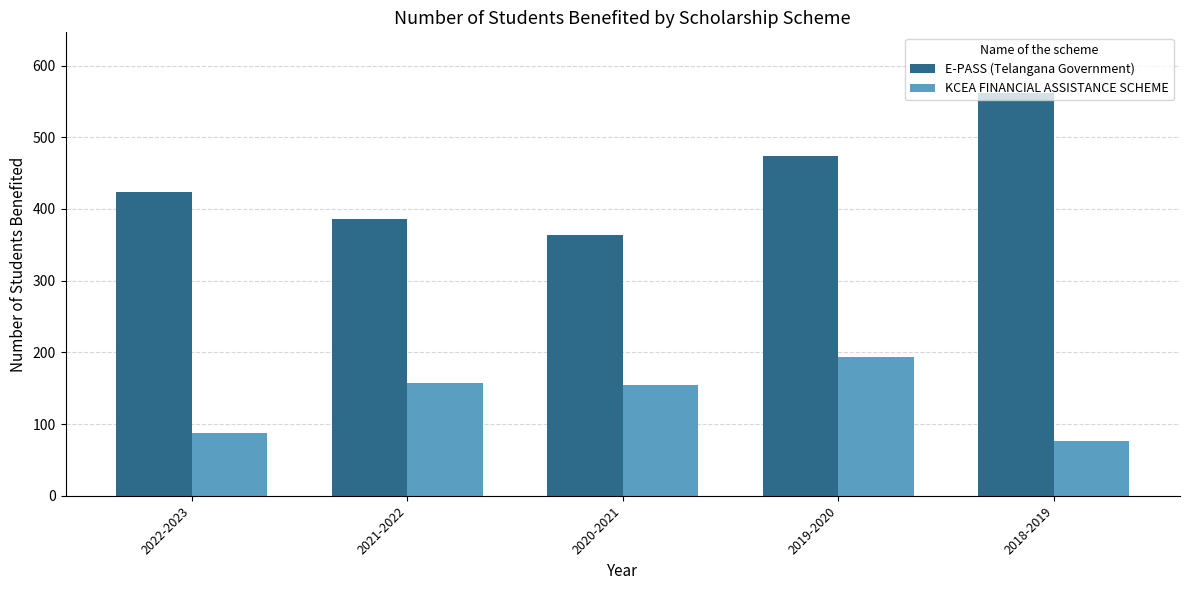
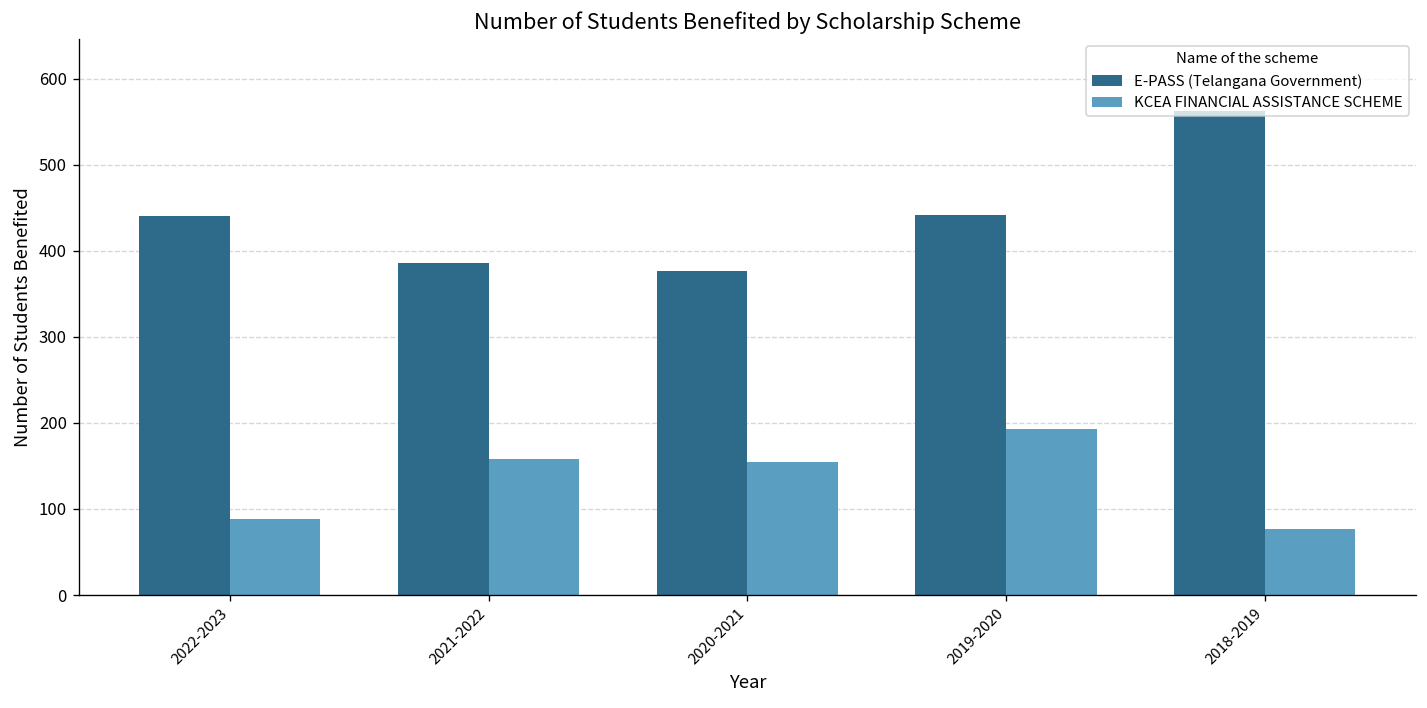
  {
    "E-PASS (Telangana Government)": {
-     "2022-2023": 420,
+     "2022-2023": 440,
      "2021-2022": 390,
-     "2020-2021": 360,
-     "2019-2020": 470
+     "2020-2021": 380,
+     "2019-2020": 440
    },
    "KCEA FINANCIAL ASSISTANCE SCHEME": {
      "2022-2023": 90,
      "2021-2022": 160,
      "2020-2021": 150,
      "2019-2020": 190,
      "2018-2019": 80
    }
  }
